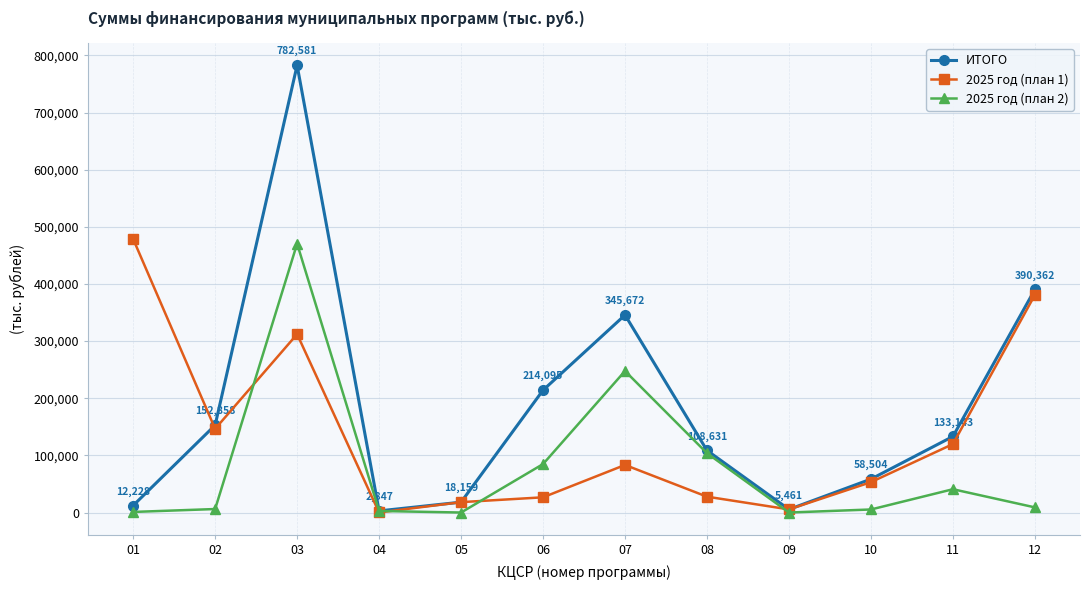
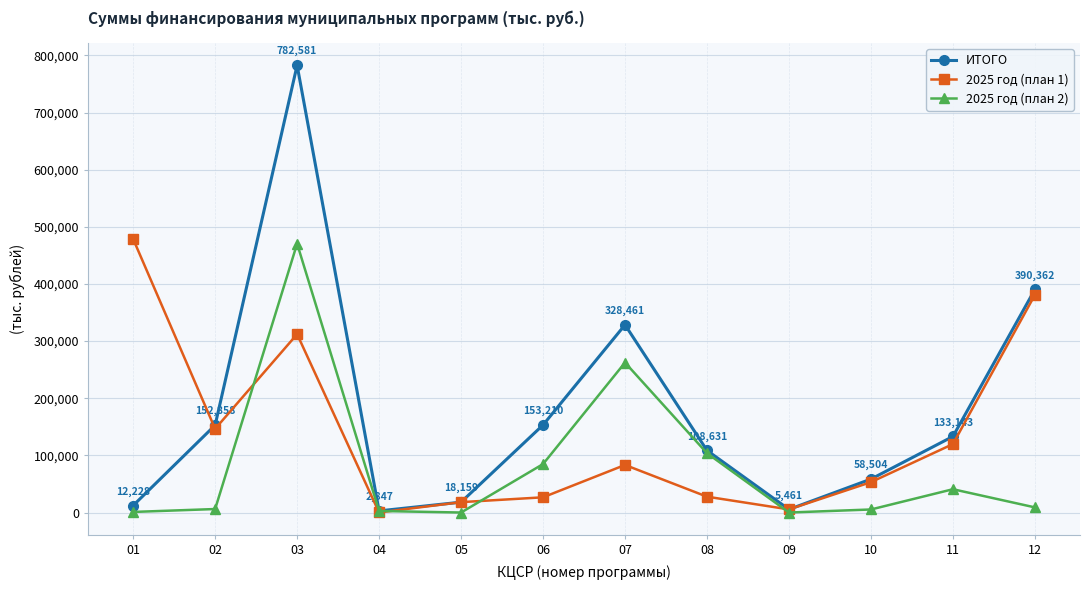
  {
    "ИТОГО": {
      "01": "12,228",
      "02": "152,858",
      "03": "782,581",
-     "06": "214,095",
-     "07": "345,672",
+     "06": "153,210",
+     "07": "328,461",
      "08": "108,631",
      "10": "58,504",
      "11": "133,143",
      "12": "390,362"
    },
    "2025 год (план 1)": {
      "01": "480,000",
      "02": "150,000",
      "03": "310,000",
      "06": "30,000",
      "07": "80,000",
      "08": "30,000",
      "10": "50,000",
      "11": "120,000",
      "12": "380,000"
    },
    "2025 год (план 2)": {
      "01": "0",
      "02": "10,000",
      "03": "470,000",
      "05": "0",
      "06": "80,000",
-     "07": "250,000",
+     "07": "260,000",
      "08": "100,000",
      "09": "0",
      "10": "10,000",
      "11": "40,000",
      "12": "10,000"
    }
  }
